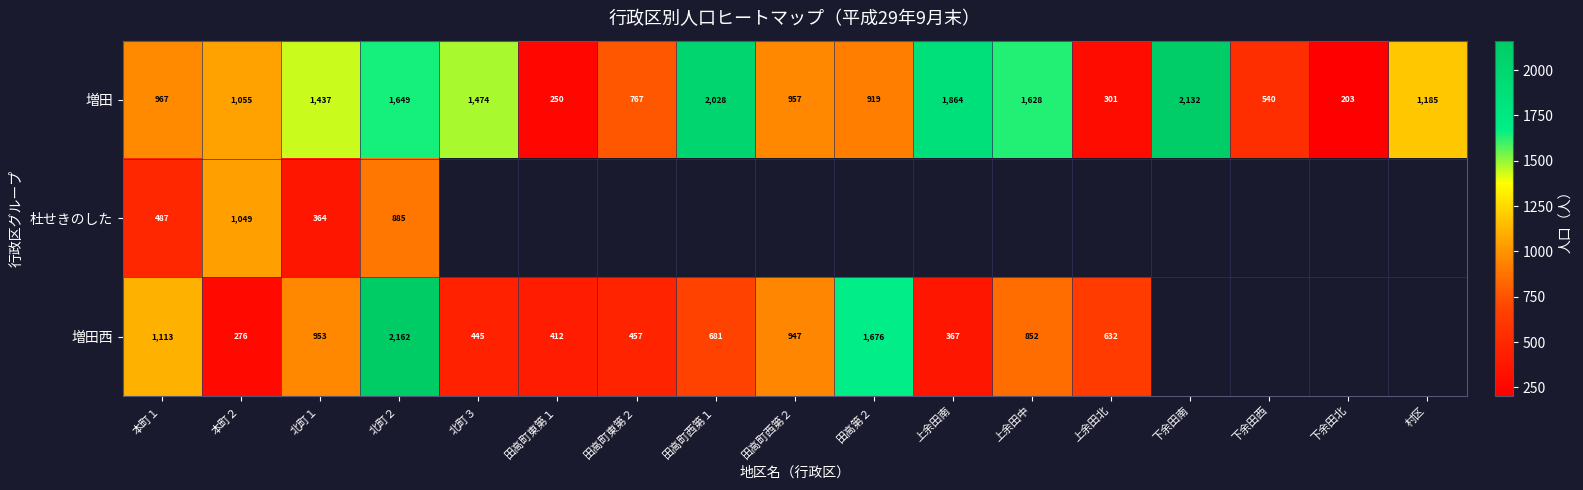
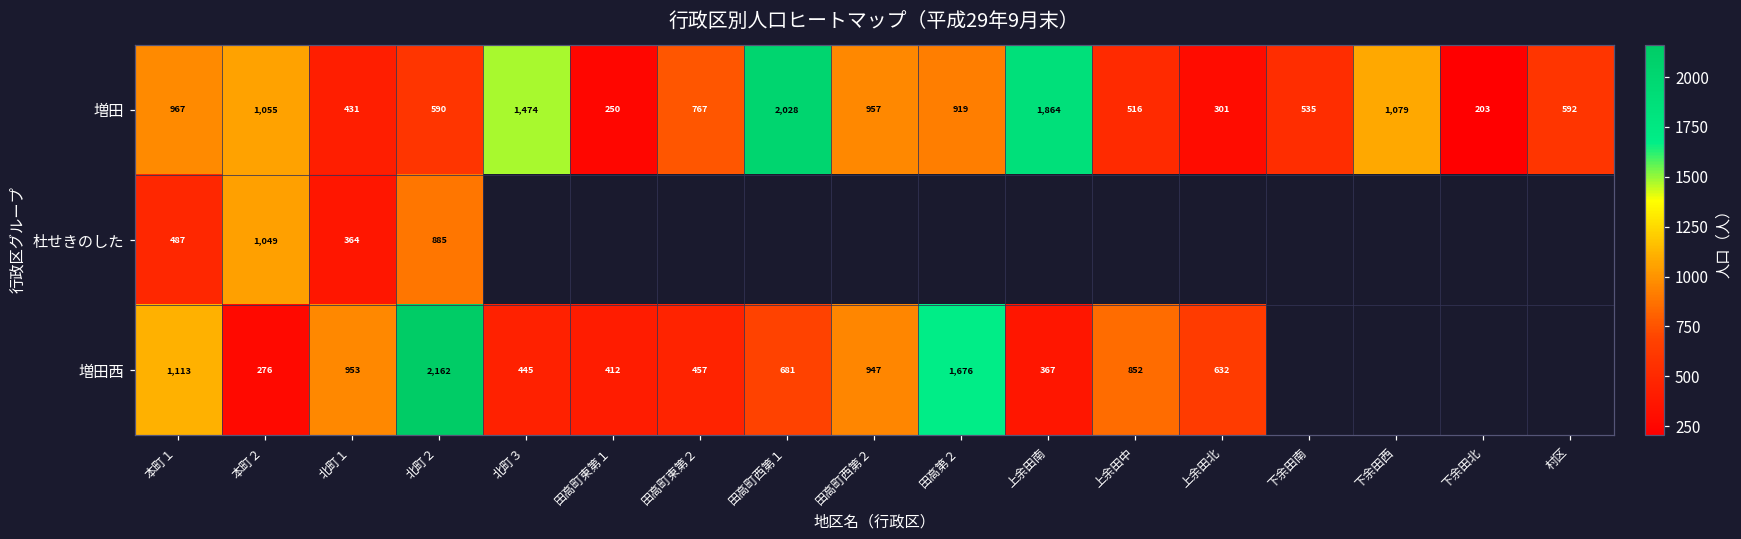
  {
    "増田": {
      "本町１": "967",
      "本町２": "1,055",
-     "北町１": "1,437",
-     "北町２": "1,649",
+     "北町１": "431",
+     "北町２": "590",
      "北町３": "1,474",
      "田高町東第１": "250",
      "田高町東第２": "767",
      "田高町西第１": "2,028",
      "田高町西第２": "957",
      "田高第２": "919",
      "上余田南": "1,864",
-     "上余田中": "1,628",
+     "上余田中": "516",
      "上余田北": "301",
-     "下余田南": "2,132",
-     "下余田西": "540",
+     "下余田南": "535",
+     "下余田西": "1,079",
      "下余田北": "203",
-     "村区": "1,185"
+     "村区": "592"
    },
    "杜せきのした": {
      "本町１": "487",
      "本町２": "1,049",
      "北町１": "364",
      "北町２": "885"
    },
    "増田西": {
      "本町１": "1,113",
      "本町２": "276",
      "北町１": "953",
      "北町２": "2,162",
      "北町３": "445",
      "田高町東第１": "412",
      "田高町東第２": "457",
      "田高町西第１": "681",
      "田高町西第２": "947",
      "田高第２": "1,676",
      "上余田南": "367",
      "上余田中": "852",
      "上余田北": "632"
    }
  }
